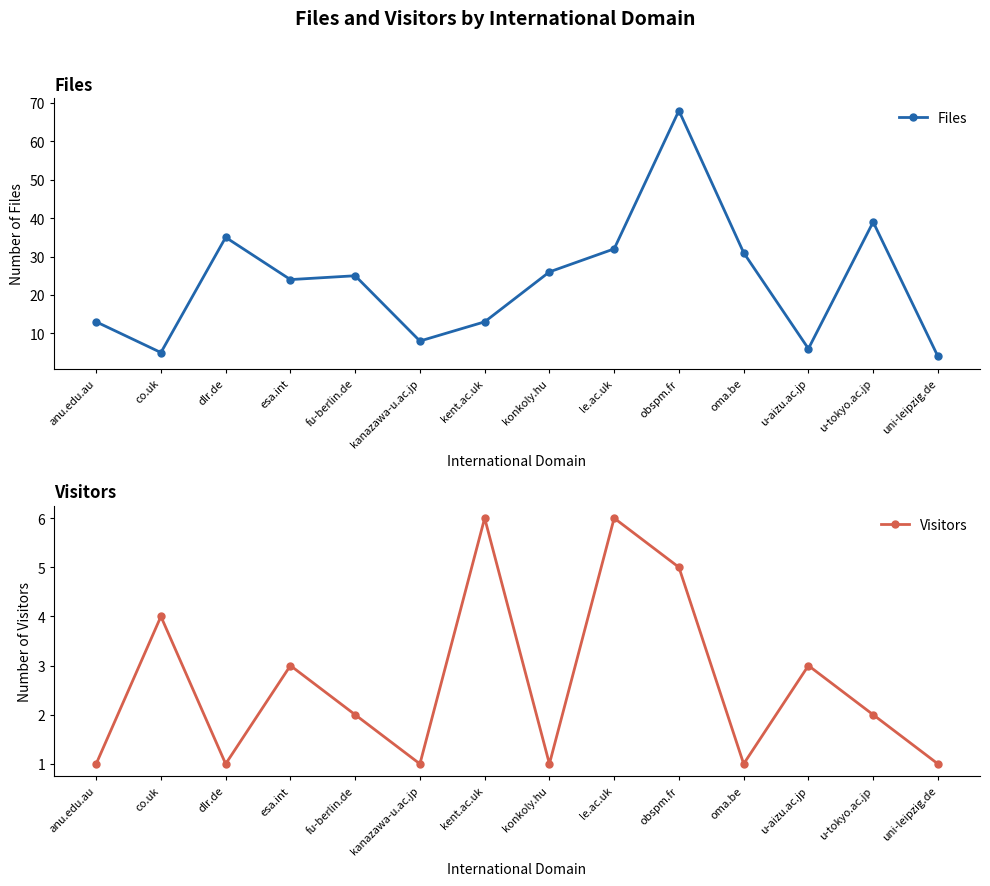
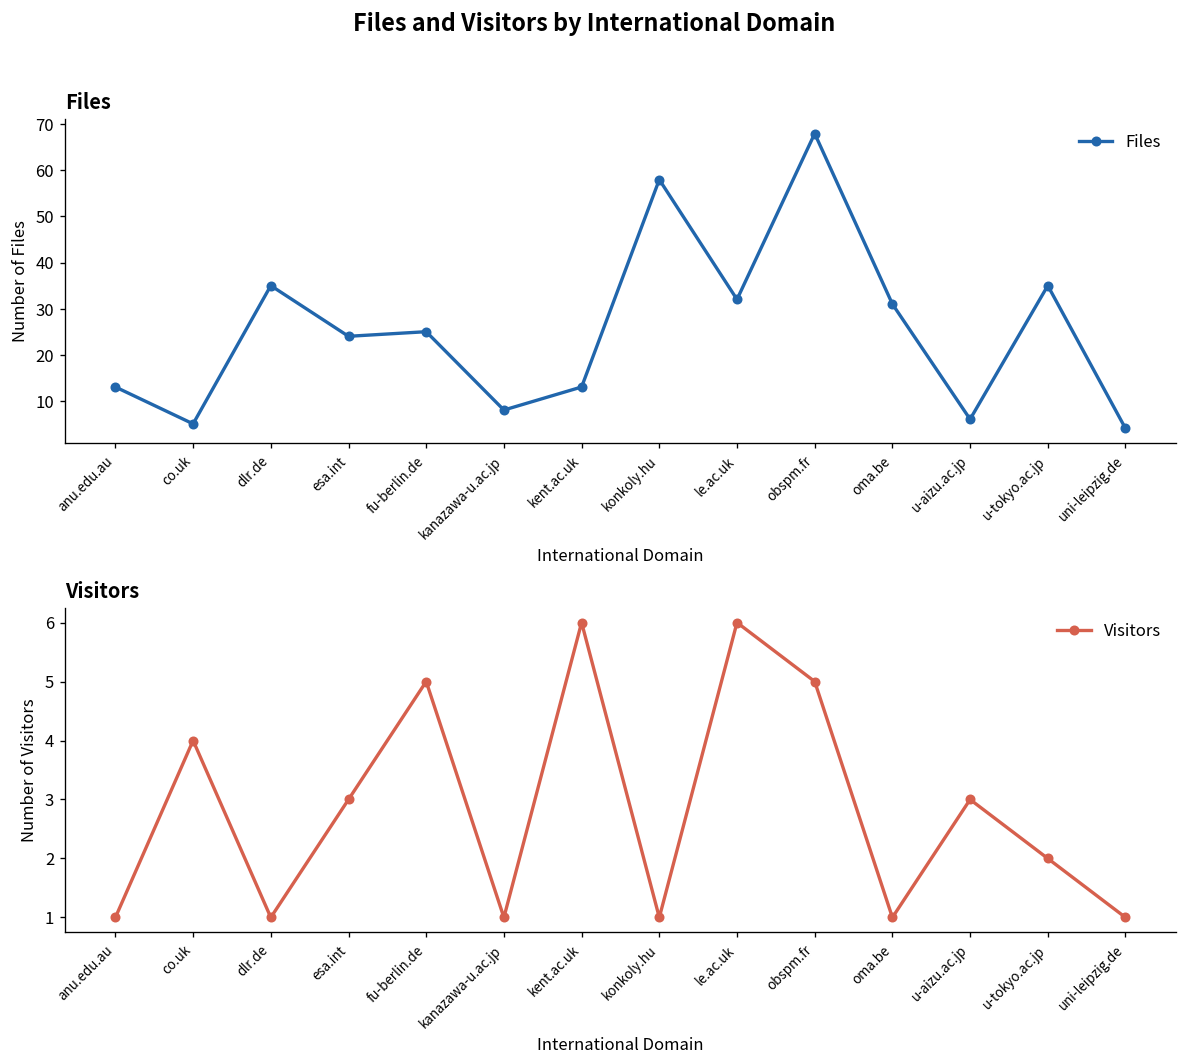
  {
    "Files": {
      "anu.edu.au": 13,
      "co.uk": 5,
      "dlr.de": 35,
      "esa.int": 24,
      "fu-berlin.de": 25,
      "kanazawa-u.ac.jp": 8,
      "kent.ac.uk": 13,
-     "konkoly.hu": 26,
+     "konkoly.hu": 58,
      "le.ac.uk": 32,
      "obspm.fr": 68,
      "oma.be": 31,
      "u-aizu.ac.jp": 6,
-     "u-tokyo.ac.jp": 39,
+     "u-tokyo.ac.jp": 35,
      "uni-leipzig.de": 4
    },
    "Visitors": {
      "anu.edu.au": 1,
      "co.uk": 4,
      "dlr.de": 1,
      "esa.int": 3,
-     "fu-berlin.de": 2,
+     "fu-berlin.de": 5,
      "kanazawa-u.ac.jp": 1,
      "kent.ac.uk": 6,
      "konkoly.hu": 1,
      "le.ac.uk": 6,
      "obspm.fr": 5,
      "oma.be": 1,
      "u-aizu.ac.jp": 3,
      "u-tokyo.ac.jp": 2,
      "uni-leipzig.de": 1
    }
  }
